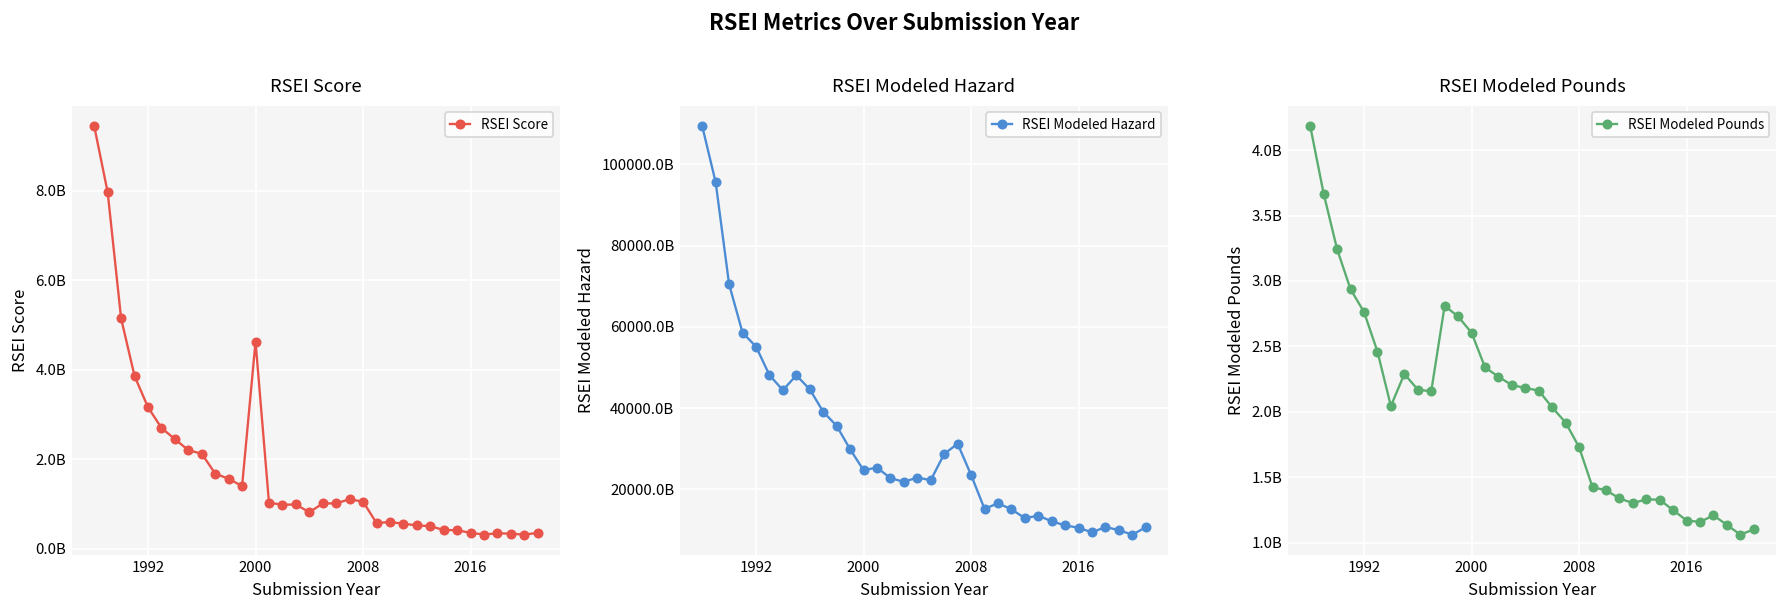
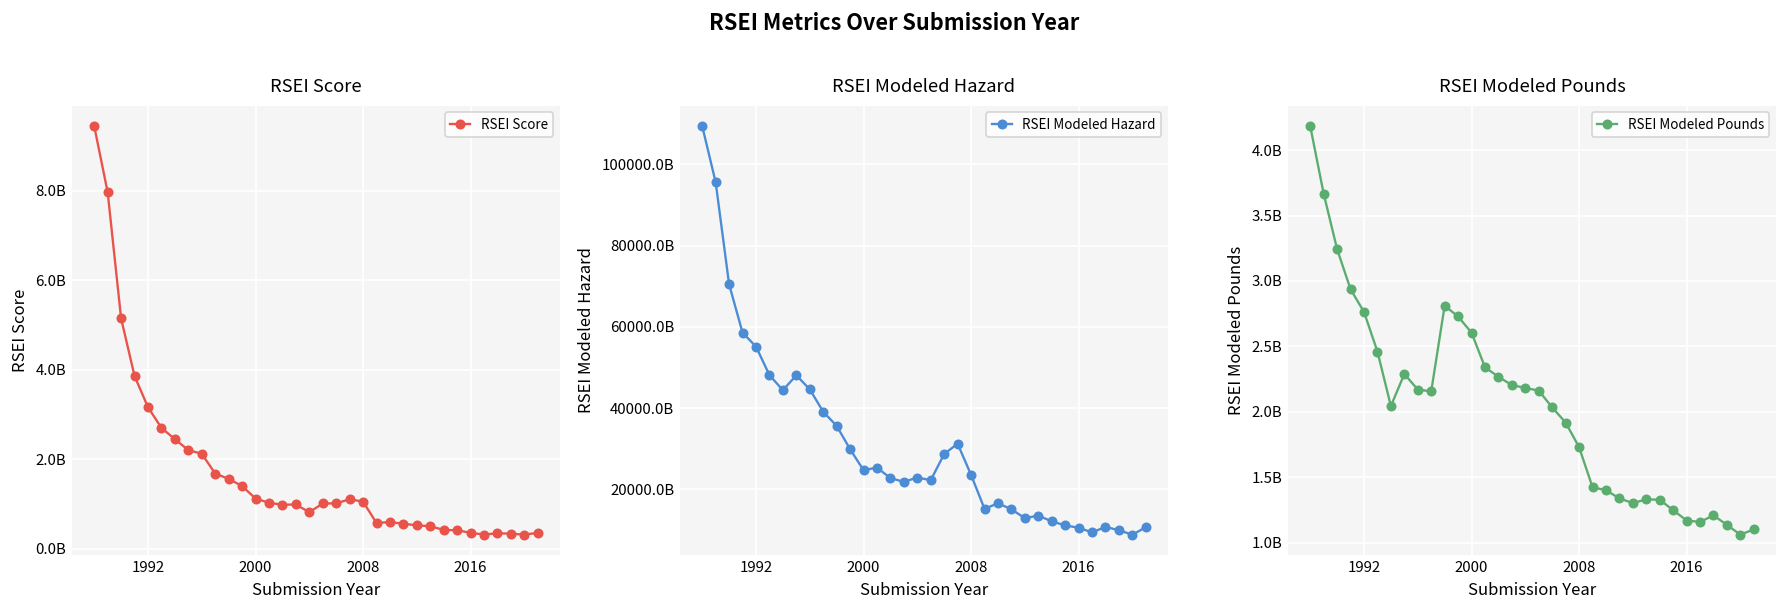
  {
    "RSEI Score": {
      "1992": 3200000000,
-     "2000": 4600000000,
+     "2000": 1100000000,
      "2008": 1100000000,
      "2016": 400000000
    },
    "RSEI Modeled Hazard": {
      "1992": 55000000000000,
      "2000": 25000000000000,
      "2008": 24000000000000,
      "2016": 11000000000000
    },
    "RSEI Modeled Pounds": {
      "1992": 2760000000,
      "2000": 2610000000,
      "2008": 1730000000,
      "2016": 1170000000
    }
  }
